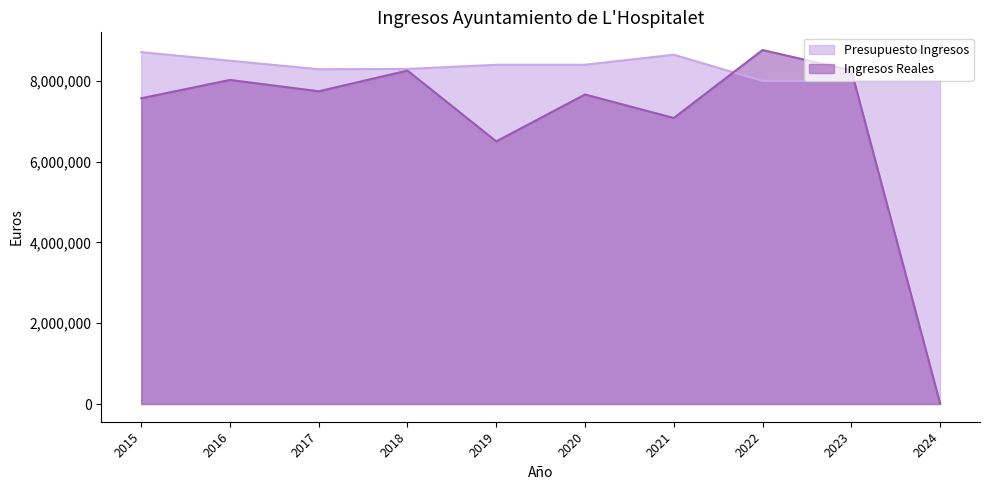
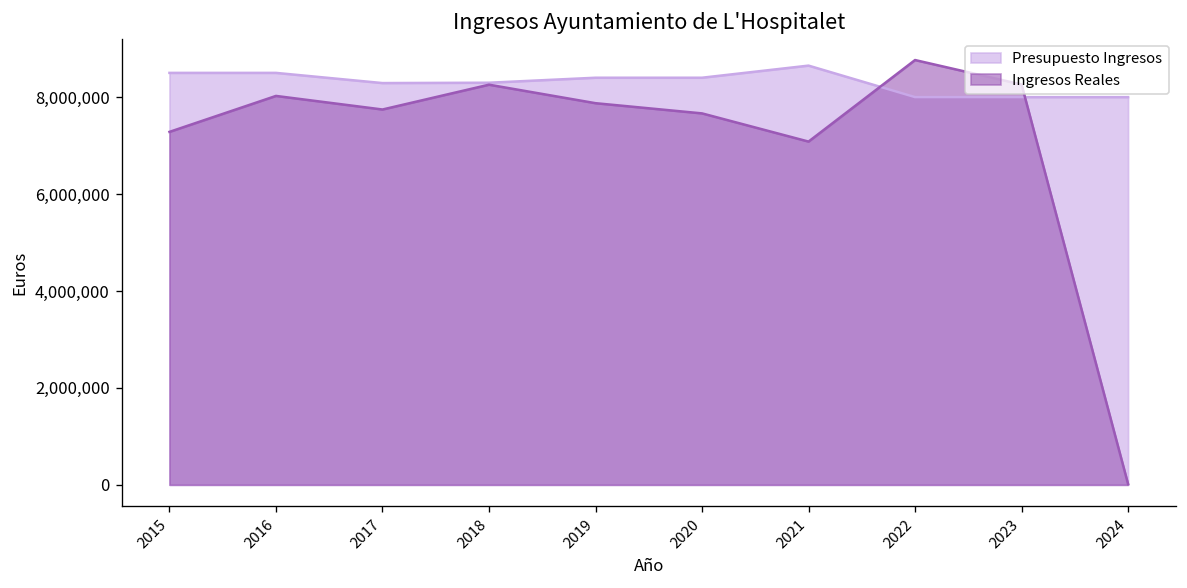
  {
    "Presupuesto Ingresos": {
-     "2015": "8,700,000",
+     "2015": "8,500,000",
      "2016": "8,500,000",
      "2017": "8,300,000",
      "2019": "8,400,000",
      "2020": "8,400,000",
      "2021": "8,700,000",
      "2022": "8,000,000",
      "2023": "8,000,000",
      "2024": "8,000,000"
    },
    "Ingresos Reales": {
-     "2015": "7,600,000",
+     "2015": "7,300,000",
      "2016": "8,000,000",
      "2017": "7,700,000",
-     "2019": "6,500,000",
+     "2019": "7,900,000",
      "2020": "7,700,000",
      "2021": "7,100,000",
      "2022": "8,800,000",
      "2024": "0"
    }
  }
